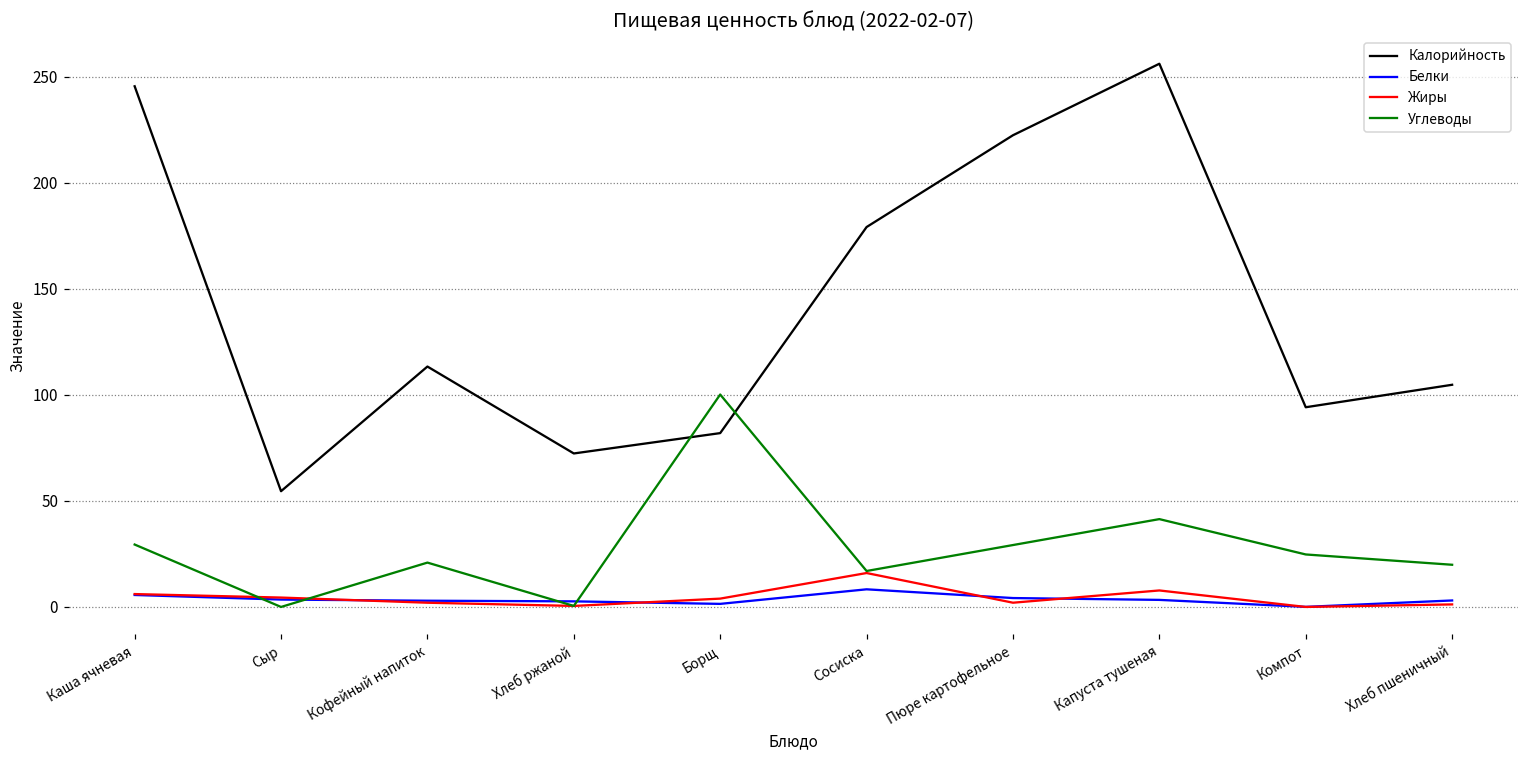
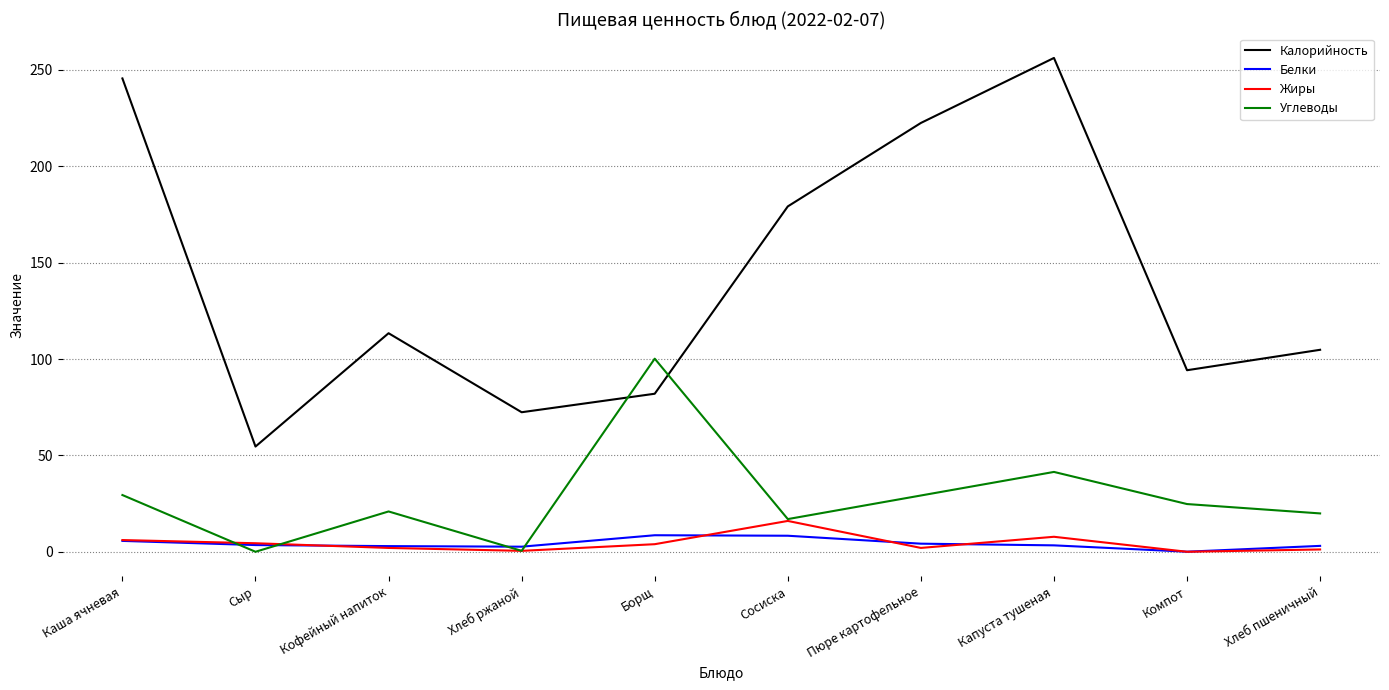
  {
    "Калорийность": {
      "Каша ячневая": 246,
      "Сыр": 55,
      "Кофейный напиток": 113,
      "Хлеб ржаной": 72,
      "Борщ": 82,
      "Сосиска": 179,
      "Пюре картофельное": 223,
      "Капуста тушеная": 256,
      "Компот": 94,
      "Хлеб пшеничный": 105
    },
    "Белки": {
      "Хлеб ржаной": 3,
-     "Борщ": 1,
+     "Борщ": 9,
      "Сосиска": 8,
      "Пюре картофельное": 4,
      "Капуста тушеная": 3,
      "Хлеб пшеничный": 3
    },
    "Жиры": {
      "Борщ": 4,
      "Пюре картофельное": 2,
      "Капуста тушеная": 8,
      "Хлеб пшеничный": 1
    },
    "Углеводы": {
      "Каша ячневая": 29,
      "Сыр": 0,
      "Кофейный напиток": 21,
      "Борщ": 100,
      "Пюре картофельное": 29,
      "Капуста тушеная": 41,
      "Компот": 25,
      "Хлеб пшеничный": 20
    }
  }
